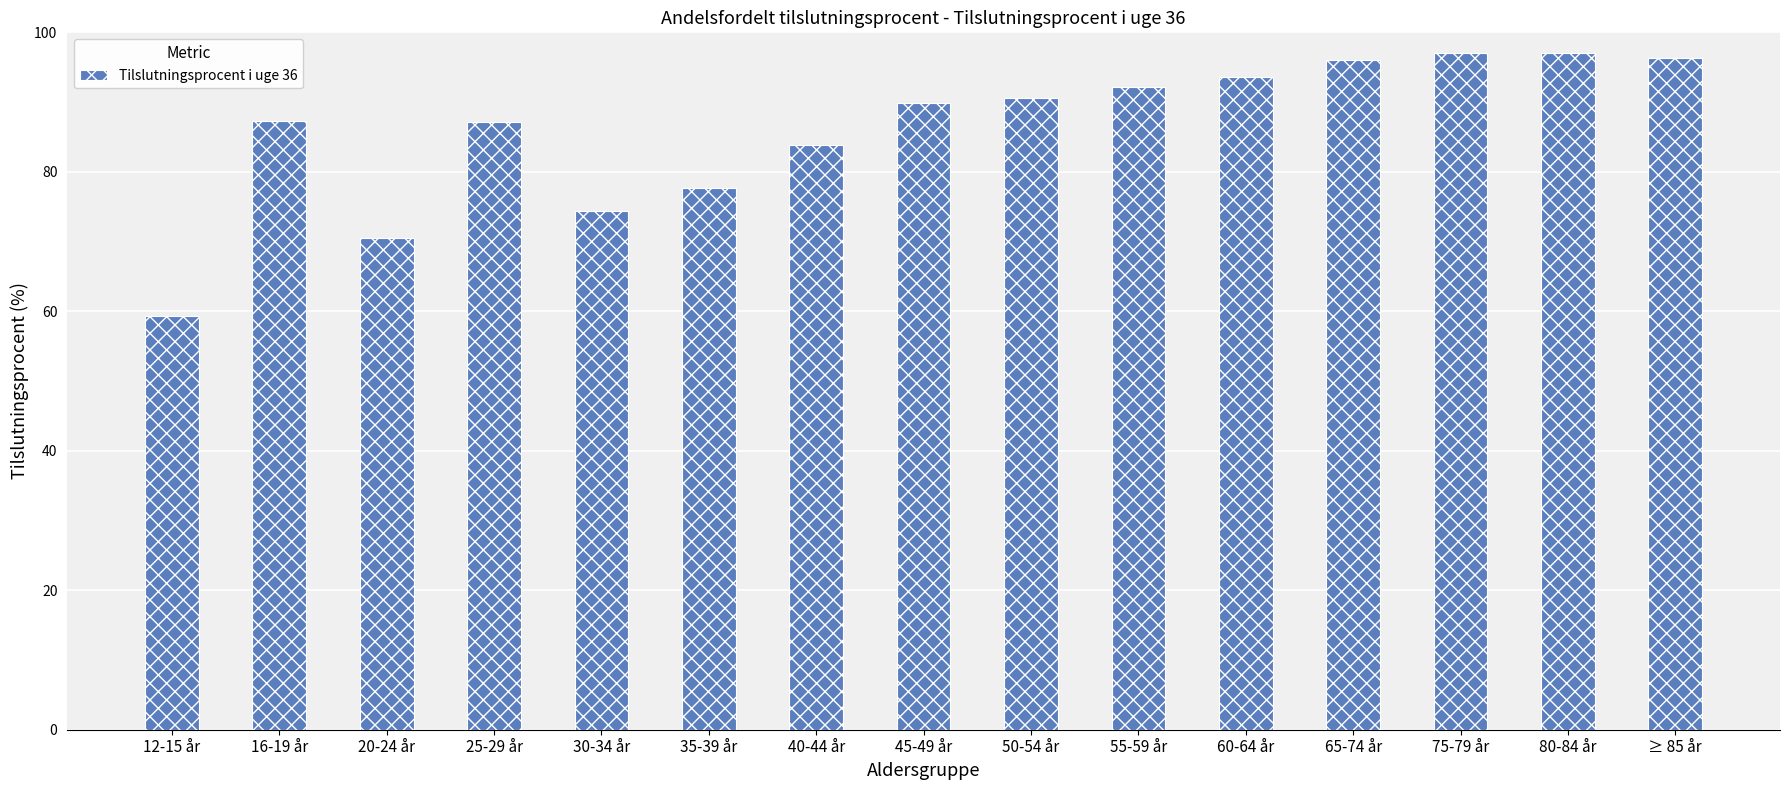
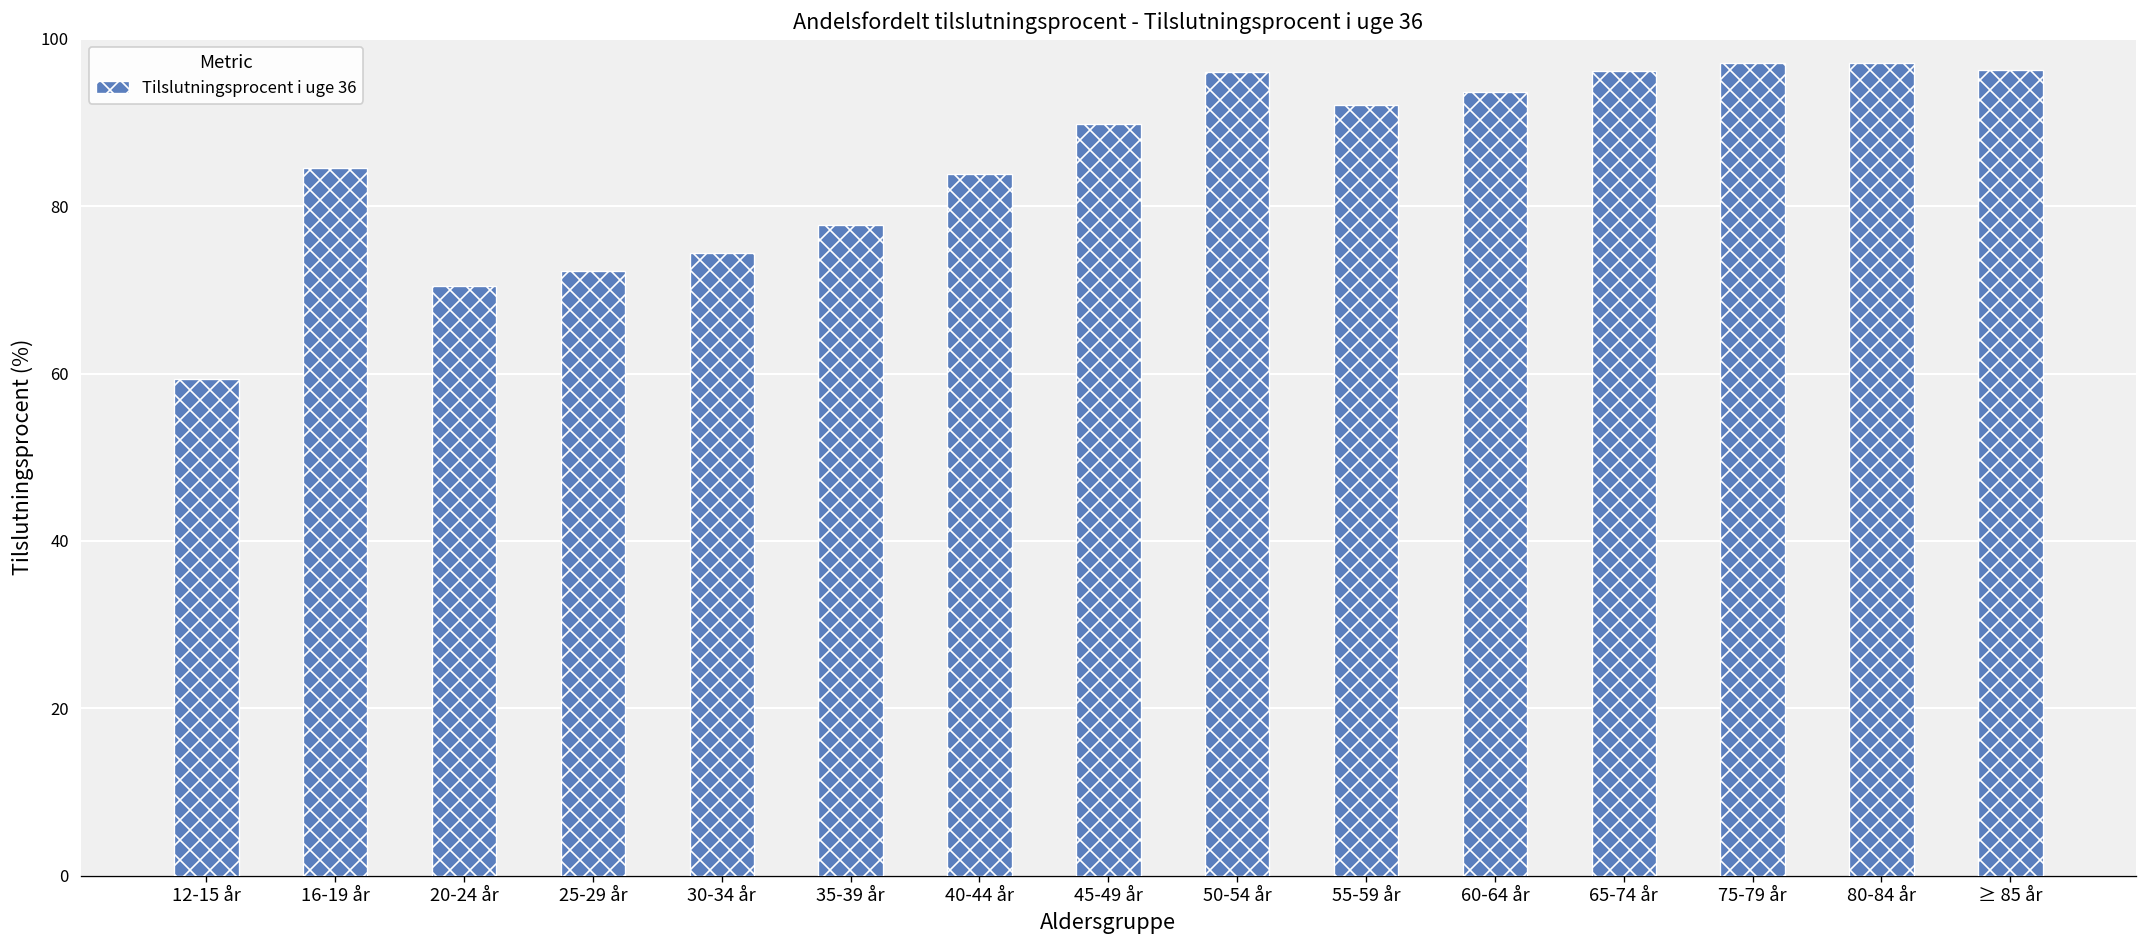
  {
    "12-15 år": 59,
-   "16-19 år": 87,
+   "16-19 år": 85,
    "20-24 år": 71,
-   "25-29 år": 87,
+   "25-29 år": 72,
    "30-34 år": 74,
    "35-39 år": 78,
    "40-44 år": 84,
    "45-49 år": 90,
-   "50-54 år": 91,
+   "50-54 år": 96,
    "55-59 år": 92,
    "60-64 år": 94,
    "65-74 år": 96,
    "75-79 år": 97,
    "80-84 år": 97,
    "≥ 85 år": 96
  }
